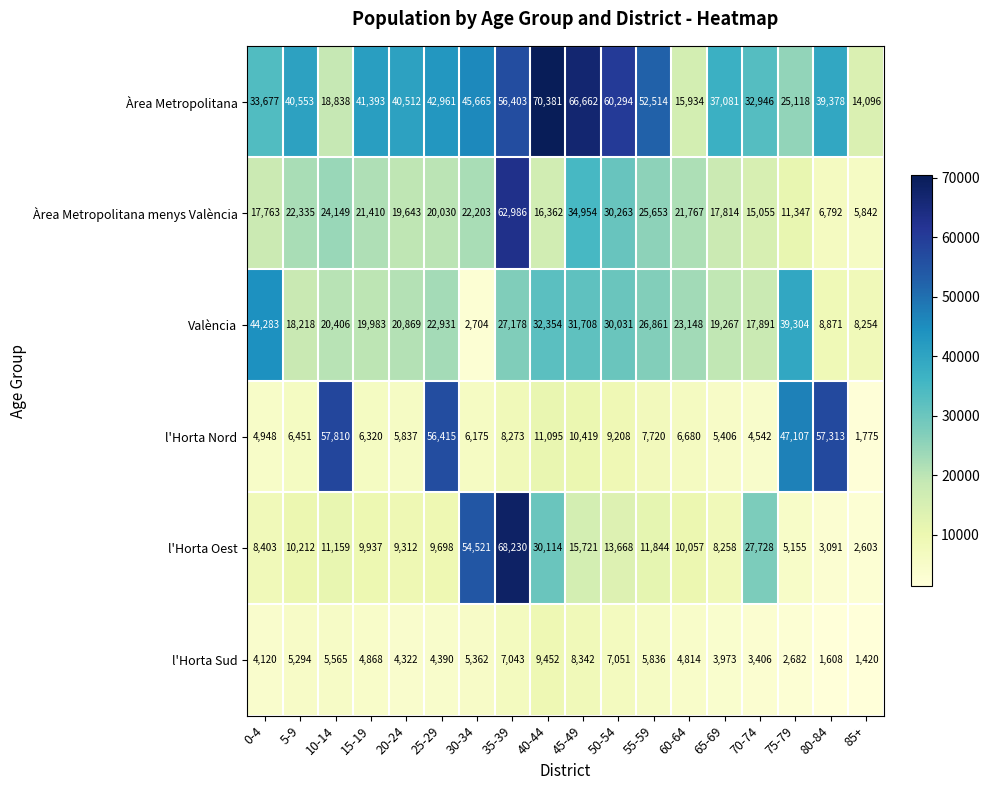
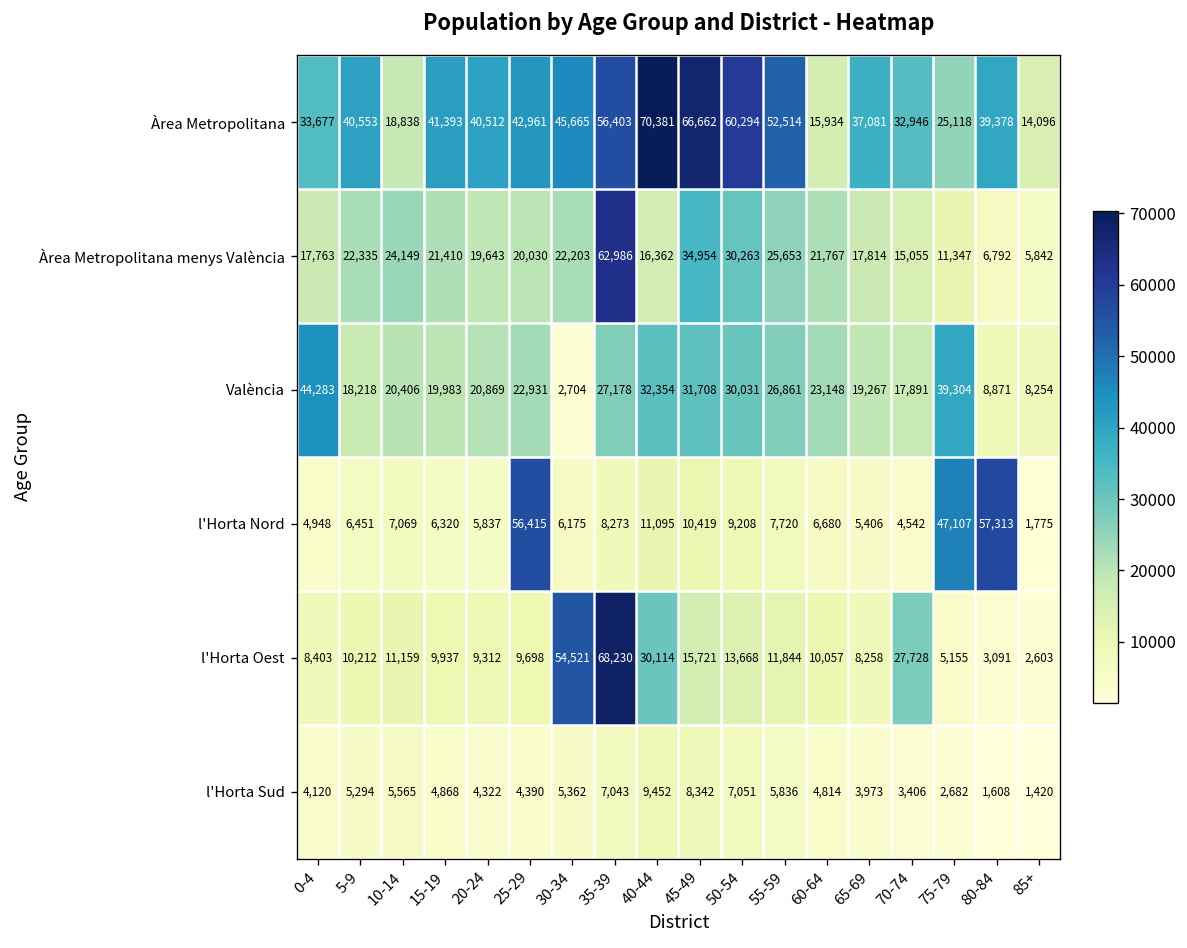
  {
    "Àrea Metropolitana": {
      "0-4": "33,677",
      "5-9": "40,553",
      "10-14": "18,838",
      "15-19": "41,393",
      "20-24": "40,512",
      "25-29": "42,961",
      "30-34": "45,665",
      "35-39": "56,403",
      "40-44": "70,381",
      "45-49": "66,662",
      "50-54": "60,294",
      "55-59": "52,514",
      "60-64": "15,934",
      "65-69": "37,081",
      "70-74": "32,946",
      "75-79": "25,118",
      "80-84": "39,378",
      "85+": "14,096"
    },
    "Àrea Metropolitana menys València": {
      "0-4": "17,763",
      "5-9": "22,335",
      "10-14": "24,149",
      "15-19": "21,410",
      "20-24": "19,643",
      "25-29": "20,030",
      "30-34": "22,203",
      "35-39": "62,986",
      "40-44": "16,362",
      "45-49": "34,954",
      "50-54": "30,263",
      "55-59": "25,653",
      "60-64": "21,767",
      "65-69": "17,814",
      "70-74": "15,055",
      "75-79": "11,347",
      "80-84": "6,792",
      "85+": "5,842"
    },
    "València": {
      "0-4": "44,283",
      "5-9": "18,218",
      "10-14": "20,406",
      "15-19": "19,983",
      "20-24": "20,869",
      "25-29": "22,931",
      "30-34": "2,704",
      "35-39": "27,178",
      "40-44": "32,354",
      "45-49": "31,708",
      "50-54": "30,031",
      "55-59": "26,861",
      "60-64": "23,148",
      "65-69": "19,267",
      "70-74": "17,891",
      "75-79": "39,304",
      "80-84": "8,871",
      "85+": "8,254"
    },
    "l'Horta Nord": {
      "0-4": "4,948",
      "5-9": "6,451",
-     "10-14": "57,810",
+     "10-14": "7,069",
      "15-19": "6,320",
      "20-24": "5,837",
      "25-29": "56,415",
      "30-34": "6,175",
      "35-39": "8,273",
      "40-44": "11,095",
      "45-49": "10,419",
      "50-54": "9,208",
      "55-59": "7,720",
      "60-64": "6,680",
      "65-69": "5,406",
      "70-74": "4,542",
      "75-79": "47,107",
      "80-84": "57,313",
      "85+": "1,775"
    },
    "l'Horta Oest": {
      "0-4": "8,403",
      "5-9": "10,212",
      "10-14": "11,159",
      "15-19": "9,937",
      "20-24": "9,312",
      "25-29": "9,698",
      "30-34": "54,521",
      "35-39": "68,230",
      "40-44": "30,114",
      "45-49": "15,721",
      "50-54": "13,668",
      "55-59": "11,844",
      "60-64": "10,057",
      "65-69": "8,258",
      "70-74": "27,728",
      "75-79": "5,155",
      "80-84": "3,091",
      "85+": "2,603"
    },
    "l'Horta Sud": {
      "0-4": "4,120",
      "5-9": "5,294",
      "10-14": "5,565",
      "15-19": "4,868",
      "20-24": "4,322",
      "25-29": "4,390",
      "30-34": "5,362",
      "35-39": "7,043",
      "40-44": "9,452",
      "45-49": "8,342",
      "50-54": "7,051",
      "55-59": "5,836",
      "60-64": "4,814",
      "65-69": "3,973",
      "70-74": "3,406",
      "75-79": "2,682",
      "80-84": "1,608",
      "85+": "1,420"
    }
  }
